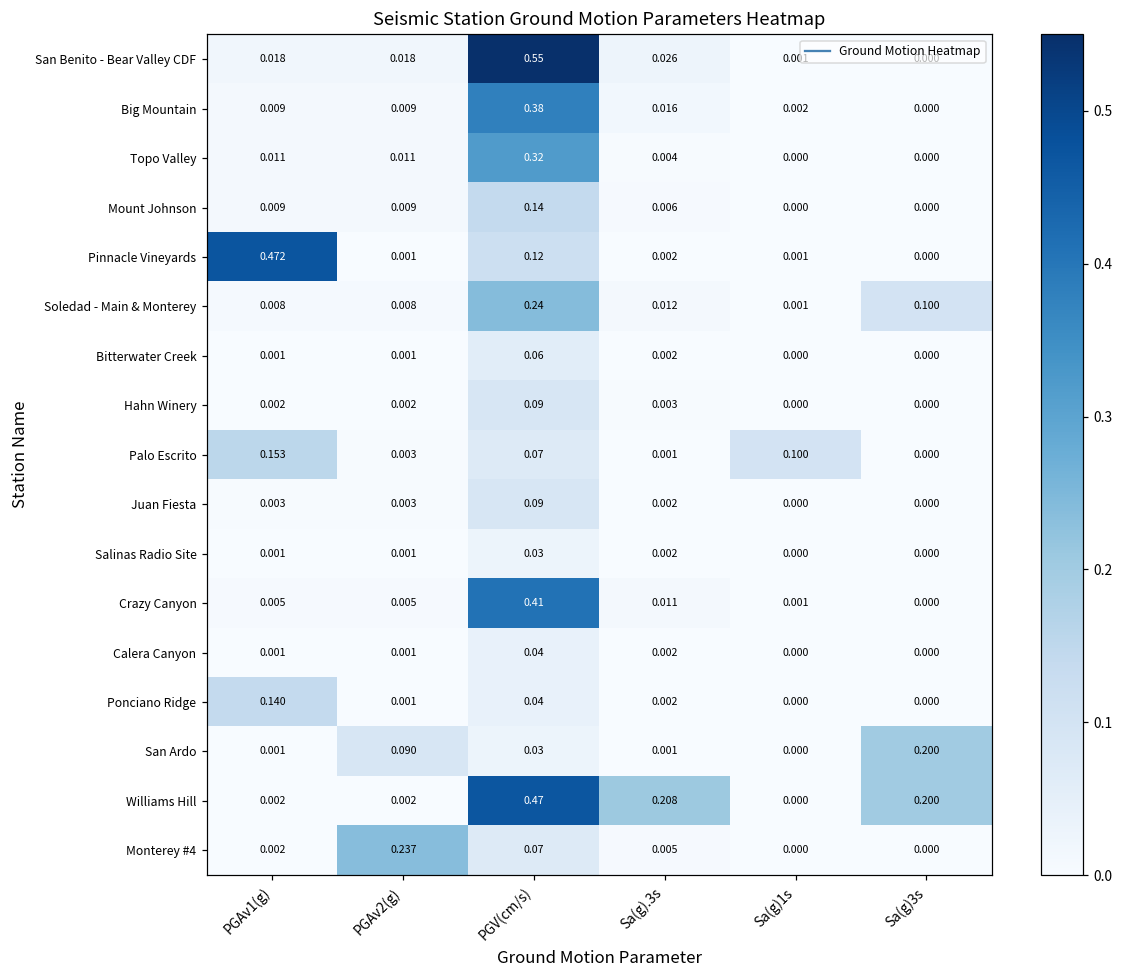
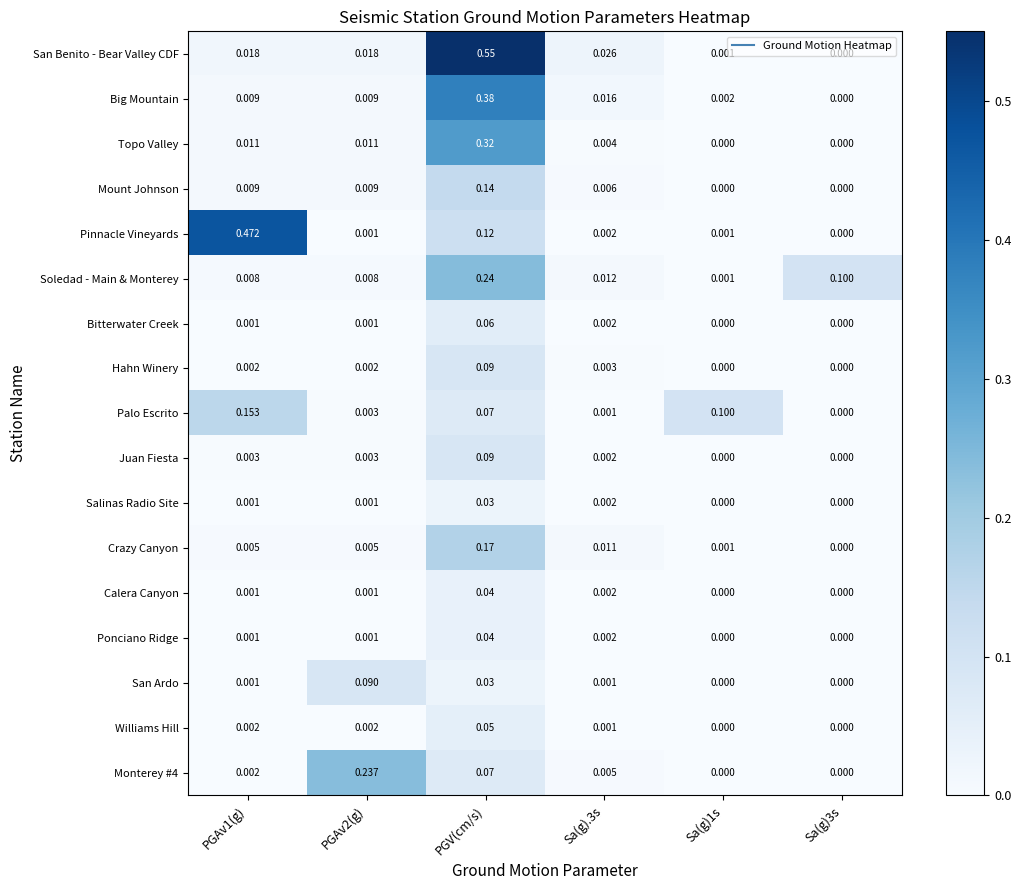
  {
    "San Benito - Bear Valley CDF": {
      "PGAv1(g)": 0.018,
      "PGAv2(g)": 0.018,
      "PGV(cm/s)": 0.55,
      "Sa(g).3s": 0.026
    },
    "Big Mountain": {
      "PGAv1(g)": 0.009,
      "PGAv2(g)": 0.009,
      "PGV(cm/s)": 0.38,
      "Sa(g).3s": 0.016,
      "Sa(g)1s": 0.002,
      "Sa(g)3s": 0.000
    },
    "Topo Valley": {
      "PGAv1(g)": 0.011,
      "PGAv2(g)": 0.011,
      "PGV(cm/s)": 0.32,
      "Sa(g).3s": 0.004,
      "Sa(g)1s": 0.000,
      "Sa(g)3s": 0.000
    },
    "Mount Johnson": {
      "PGAv1(g)": 0.009,
      "PGAv2(g)": 0.009,
      "PGV(cm/s)": 0.14,
      "Sa(g).3s": 0.006,
      "Sa(g)1s": 0.000,
      "Sa(g)3s": 0.000
    },
    "Pinnacle Vineyards": {
      "PGAv1(g)": 0.472,
      "PGAv2(g)": 0.001,
      "PGV(cm/s)": 0.12,
      "Sa(g).3s": 0.002,
      "Sa(g)1s": 0.001,
      "Sa(g)3s": 0.000
    },
    "Soledad - Main & Monterey": {
      "PGAv1(g)": 0.008,
      "PGAv2(g)": 0.008,
      "PGV(cm/s)": 0.24,
      "Sa(g).3s": 0.012,
      "Sa(g)1s": 0.001,
      "Sa(g)3s": 0.100
    },
    "Bitterwater Creek": {
      "PGAv1(g)": 0.001,
      "PGAv2(g)": 0.001,
      "PGV(cm/s)": 0.06,
      "Sa(g).3s": 0.002,
      "Sa(g)1s": 0.000,
      "Sa(g)3s": 0.000
    },
    "Hahn Winery": {
      "PGAv1(g)": 0.002,
      "PGAv2(g)": 0.002,
      "PGV(cm/s)": 0.09,
      "Sa(g).3s": 0.003,
      "Sa(g)1s": 0.000,
      "Sa(g)3s": 0.000
    },
    "Palo Escrito": {
      "PGAv1(g)": 0.153,
      "PGAv2(g)": 0.003,
      "PGV(cm/s)": 0.07,
      "Sa(g).3s": 0.001,
      "Sa(g)1s": 0.100,
      "Sa(g)3s": 0.000
    },
    "Juan Fiesta": {
      "PGAv1(g)": 0.003,
      "PGAv2(g)": 0.003,
      "PGV(cm/s)": 0.09,
      "Sa(g).3s": 0.002,
      "Sa(g)1s": 0.000,
      "Sa(g)3s": 0.000
    },
    "Salinas Radio Site": {
      "PGAv1(g)": 0.001,
      "PGAv2(g)": 0.001,
      "PGV(cm/s)": 0.03,
      "Sa(g).3s": 0.002,
      "Sa(g)1s": 0.000,
      "Sa(g)3s": 0.000
    },
    "Crazy Canyon": {
      "PGAv1(g)": 0.005,
      "PGAv2(g)": 0.005,
-     "PGV(cm/s)": 0.41,
+     "PGV(cm/s)": 0.17,
      "Sa(g).3s": 0.011,
      "Sa(g)1s": 0.001,
      "Sa(g)3s": 0.000
    },
    "Calera Canyon": {
      "PGAv1(g)": 0.001,
      "PGAv2(g)": 0.001,
      "PGV(cm/s)": 0.04,
      "Sa(g).3s": 0.002,
      "Sa(g)1s": 0.000,
      "Sa(g)3s": 0.000
    },
    "Ponciano Ridge": {
-     "PGAv1(g)": 0.140,
+     "PGAv1(g)": 0.001,
      "PGAv2(g)": 0.001,
      "PGV(cm/s)": 0.04,
      "Sa(g).3s": 0.002,
      "Sa(g)1s": 0.000,
      "Sa(g)3s": 0.000
    },
    "San Ardo": {
      "PGAv1(g)": 0.001,
      "PGAv2(g)": 0.090,
      "PGV(cm/s)": 0.03,
      "Sa(g).3s": 0.001,
      "Sa(g)1s": 0.000,
-     "Sa(g)3s": 0.200
+     "Sa(g)3s": 0.000
    },
    "Williams Hill": {
      "PGAv1(g)": 0.002,
      "PGAv2(g)": 0.002,
-     "PGV(cm/s)": 0.47,
-     "Sa(g).3s": 0.208,
+     "PGV(cm/s)": 0.05,
+     "Sa(g).3s": 0.001,
      "Sa(g)1s": 0.000,
-     "Sa(g)3s": 0.200
+     "Sa(g)3s": 0.000
    },
    "Monterey #4": {
      "PGAv1(g)": 0.002,
      "PGAv2(g)": 0.237,
      "PGV(cm/s)": 0.07,
      "Sa(g).3s": 0.005,
      "Sa(g)1s": 0.000,
      "Sa(g)3s": 0.000
    }
  }
